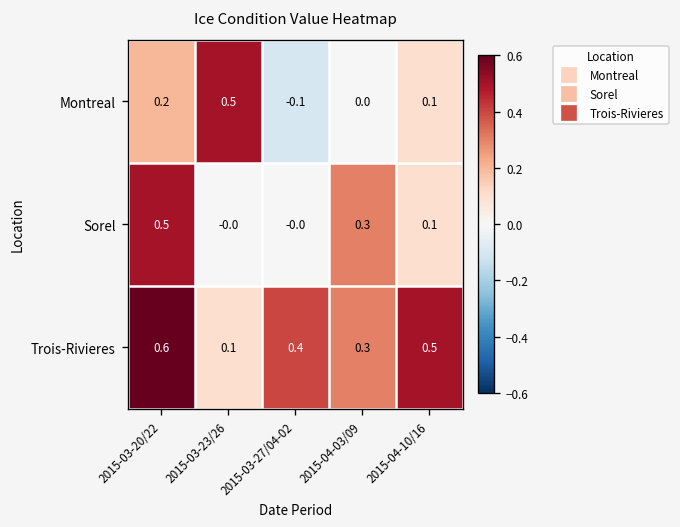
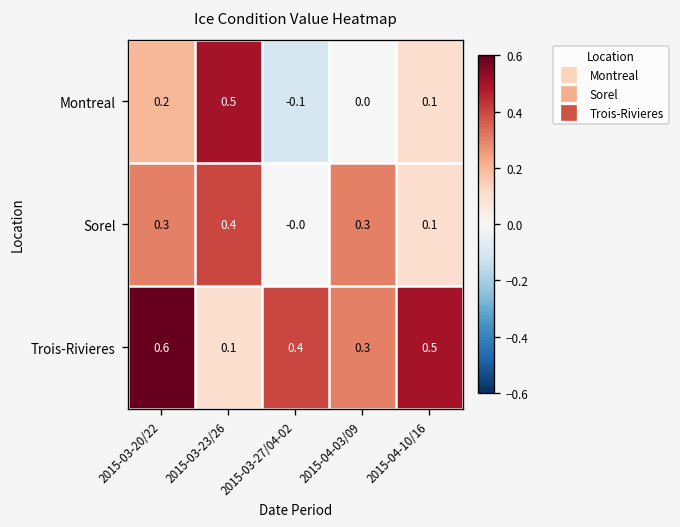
  {
    "Montreal": {
      "2015-03-20/22": 0.2,
      "2015-03-23/26": 0.5,
      "2015-03-27/04-02": -0.1,
      "2015-04-03/09": 0.0,
      "2015-04-10/16": 0.1
    },
    "Sorel": {
-     "2015-03-20/22": 0.5,
-     "2015-03-23/26": -0.0,
+     "2015-03-20/22": 0.3,
+     "2015-03-23/26": 0.4,
      "2015-03-27/04-02": -0.0,
      "2015-04-03/09": 0.3,
      "2015-04-10/16": 0.1
    },
    "Trois-Rivieres": {
      "2015-03-20/22": 0.6,
      "2015-03-23/26": 0.1,
      "2015-03-27/04-02": 0.4,
      "2015-04-03/09": 0.3,
      "2015-04-10/16": 0.5
    }
  }
